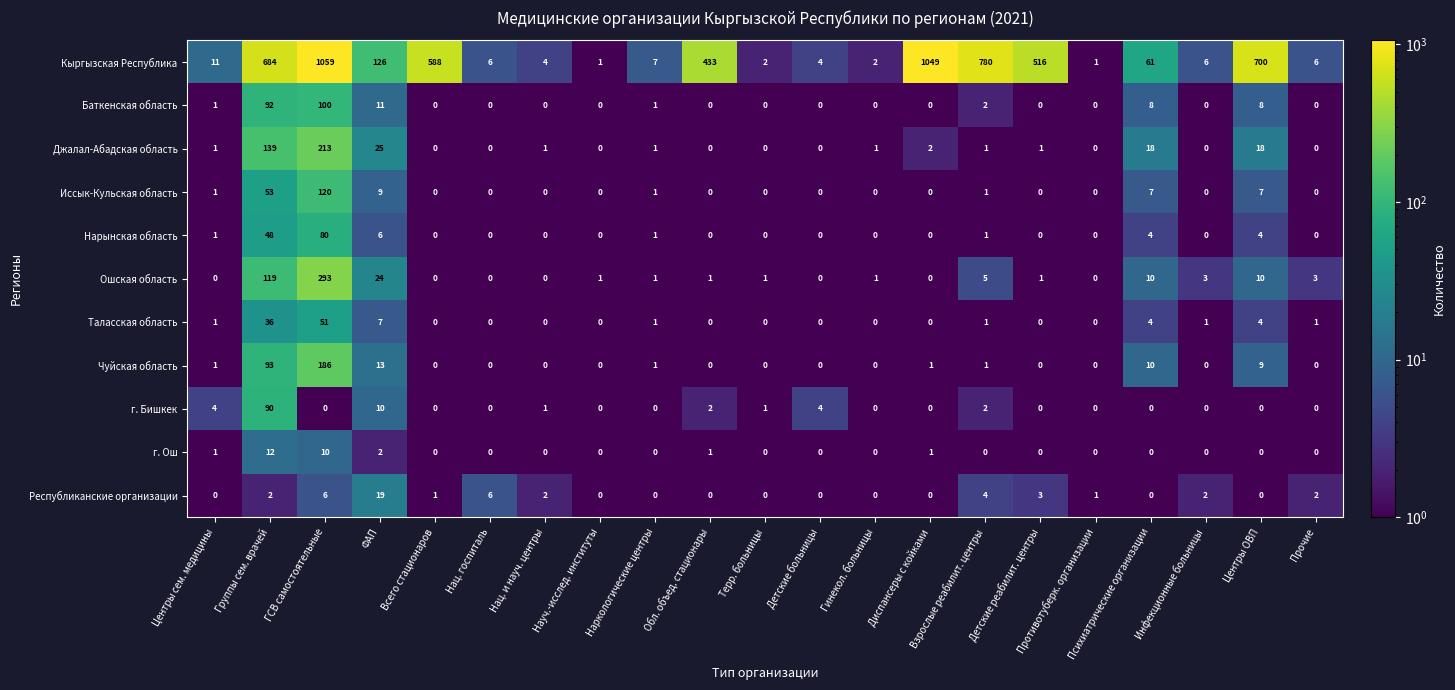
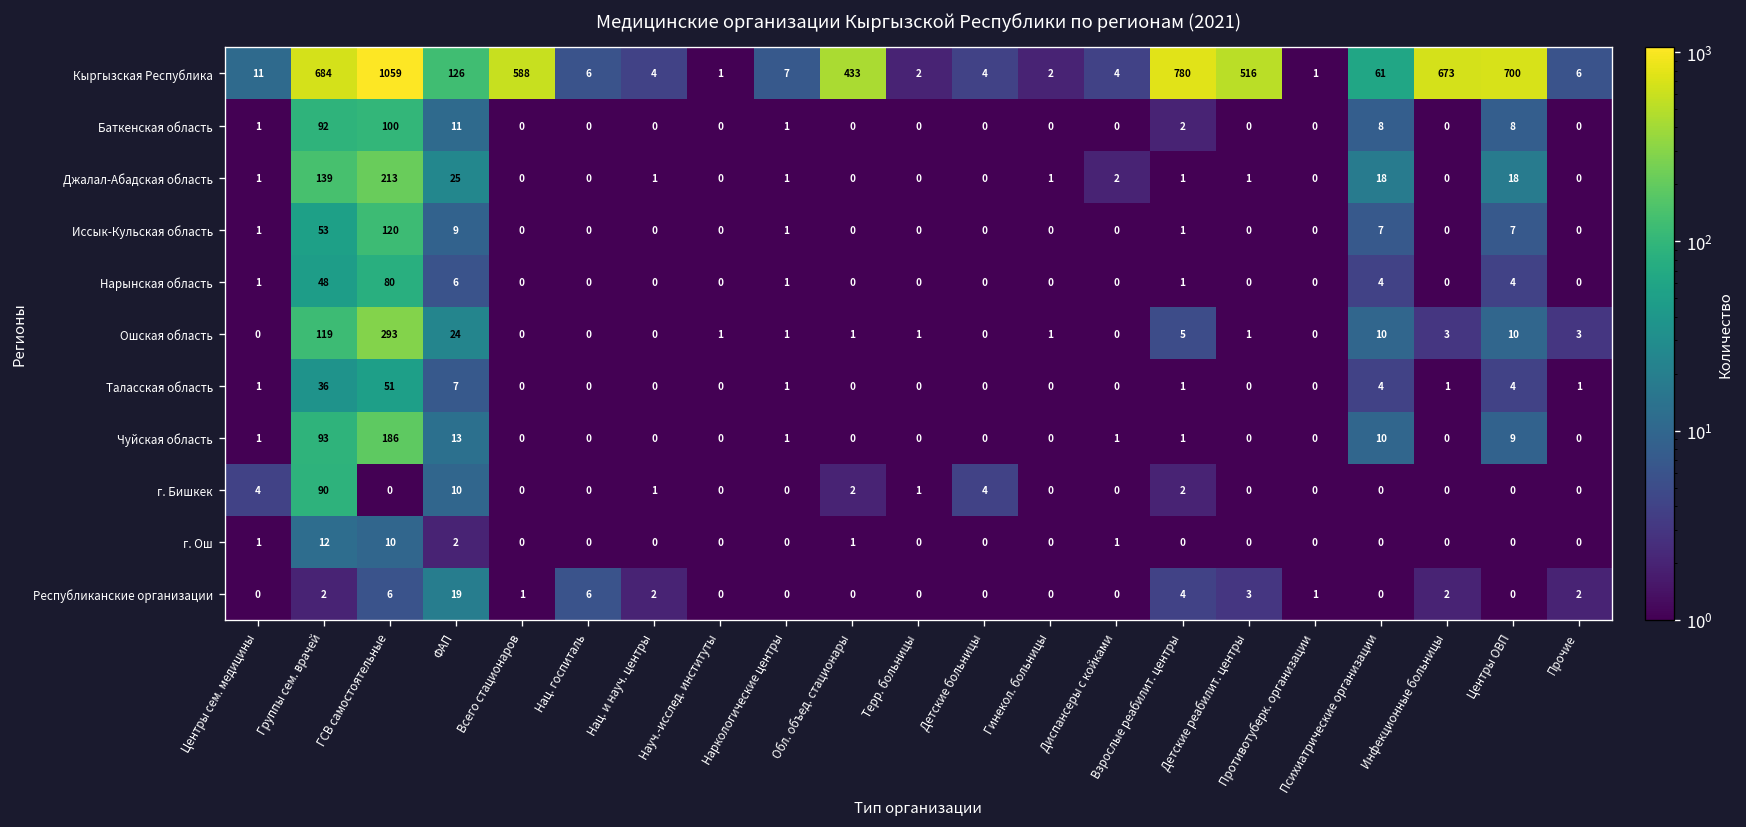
  {
    "Кыргызская Республика": {
      "Центры сем. медицины": 11,
      "Группы сем. врачей": 684,
      "ГСВ самостоятельные": 1059,
      "ФАП": 126,
      "Всего стационаров": 588,
      "Нац. госпиталь": 6,
      "Нац. и науч. центры": 4,
      "Науч.-исслед. институты": 1,
      "Наркологические центры": 7,
      "Обл. объед. стационары": 433,
      "Терр. больницы": 2,
      "Детские больницы": 4,
      "Гинекол. больницы": 2,
-     "Диспансеры с койками": 1049,
+     "Диспансеры с койками": 4,
      "Взрослые реабилит. центры": 780,
      "Детские реабилит. центры": 516,
      "Противотуберк. организации": 1,
      "Психиатрические организации": 61,
-     "Инфекционные больницы": 6,
+     "Инфекционные больницы": 673,
      "Центры ОВП": 700,
      "Прочие": 6
    }
  }
